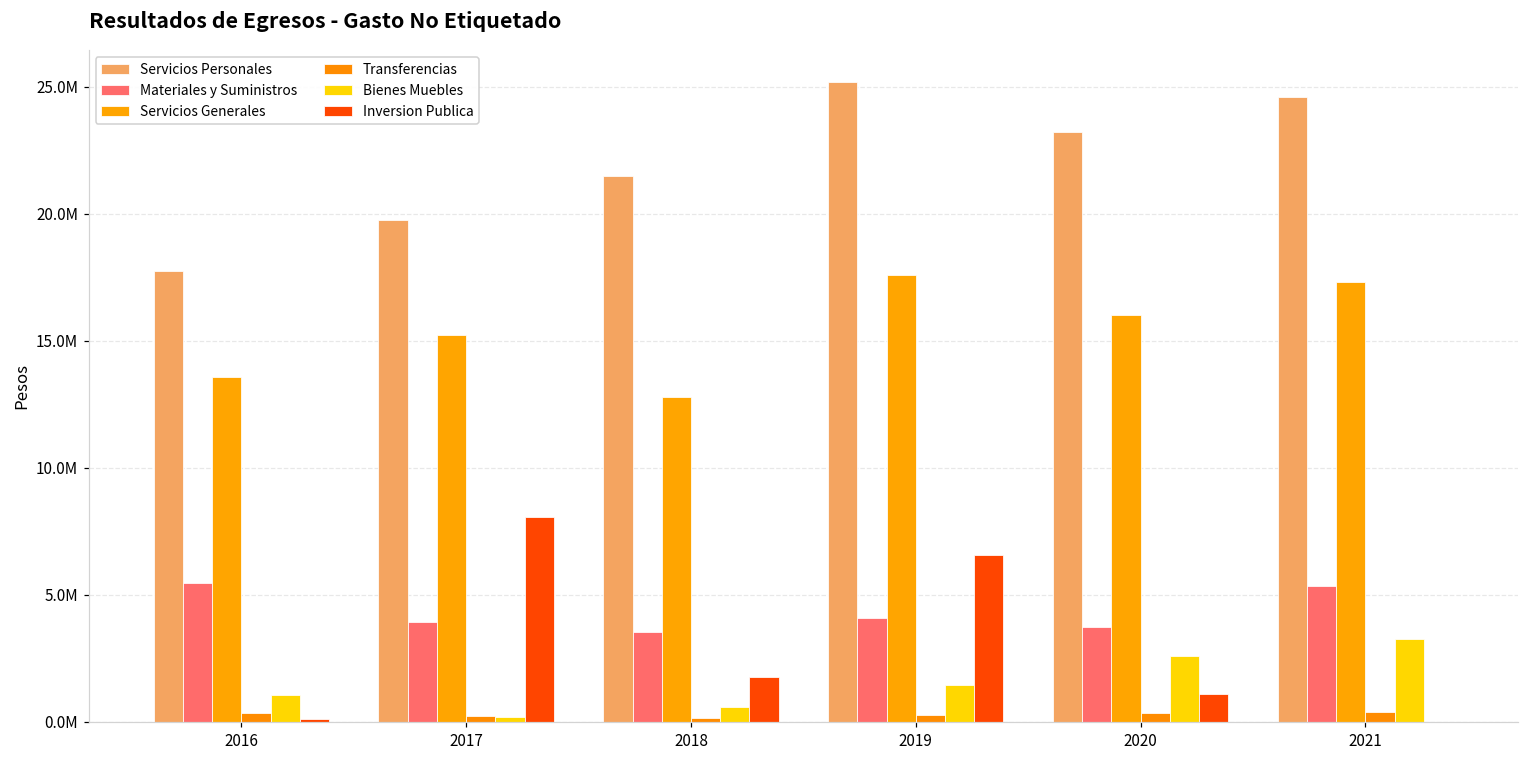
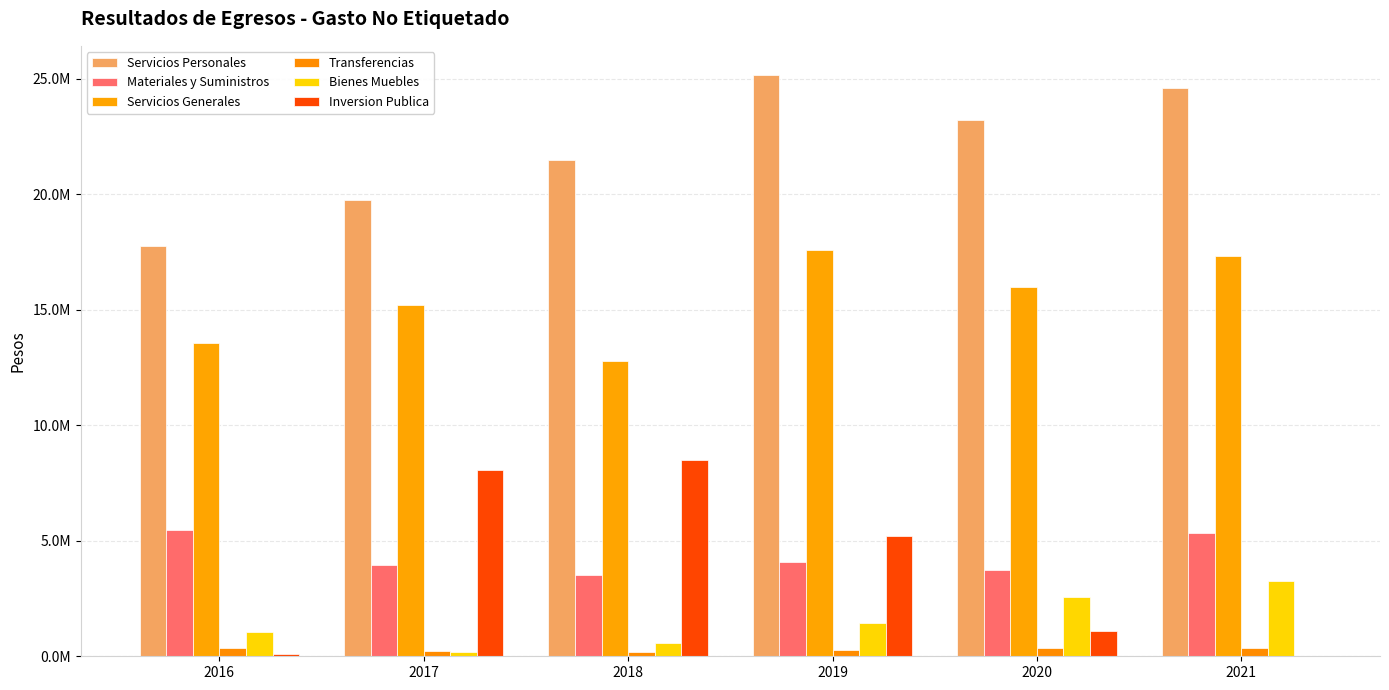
  {
    "Inversion Publica": {
      "2016": 100000,
      "2017": 8000000,
-     "2018": 1800000,
-     "2019": 6600000,
+     "2018": 8500000,
+     "2019": 5200000,
      "2020": 1100000,
      "2021": 0
    }
  }
